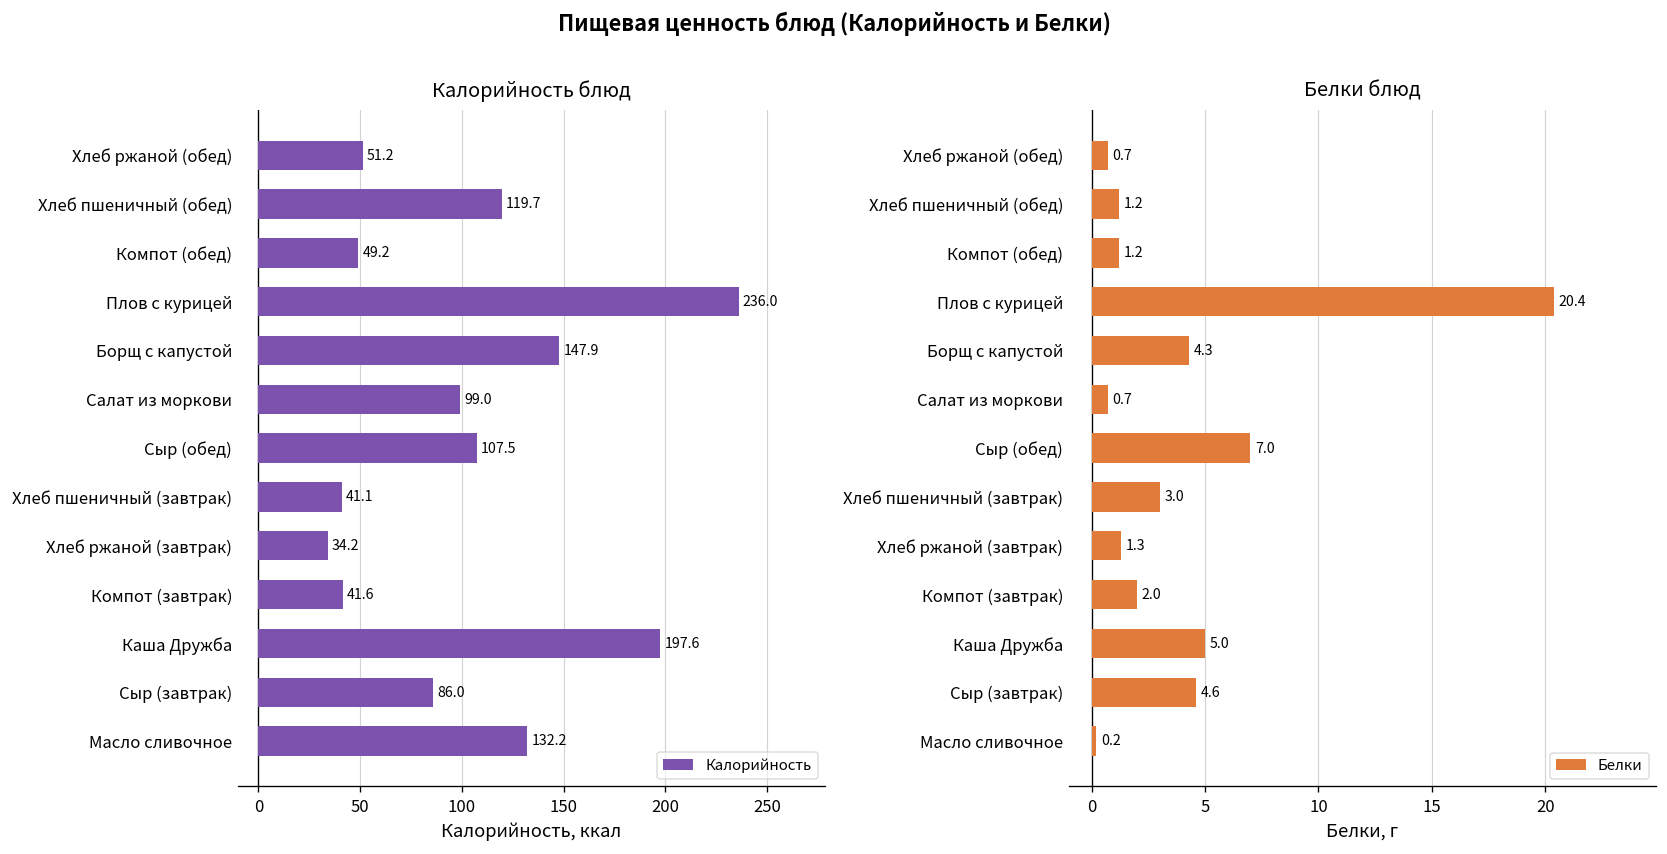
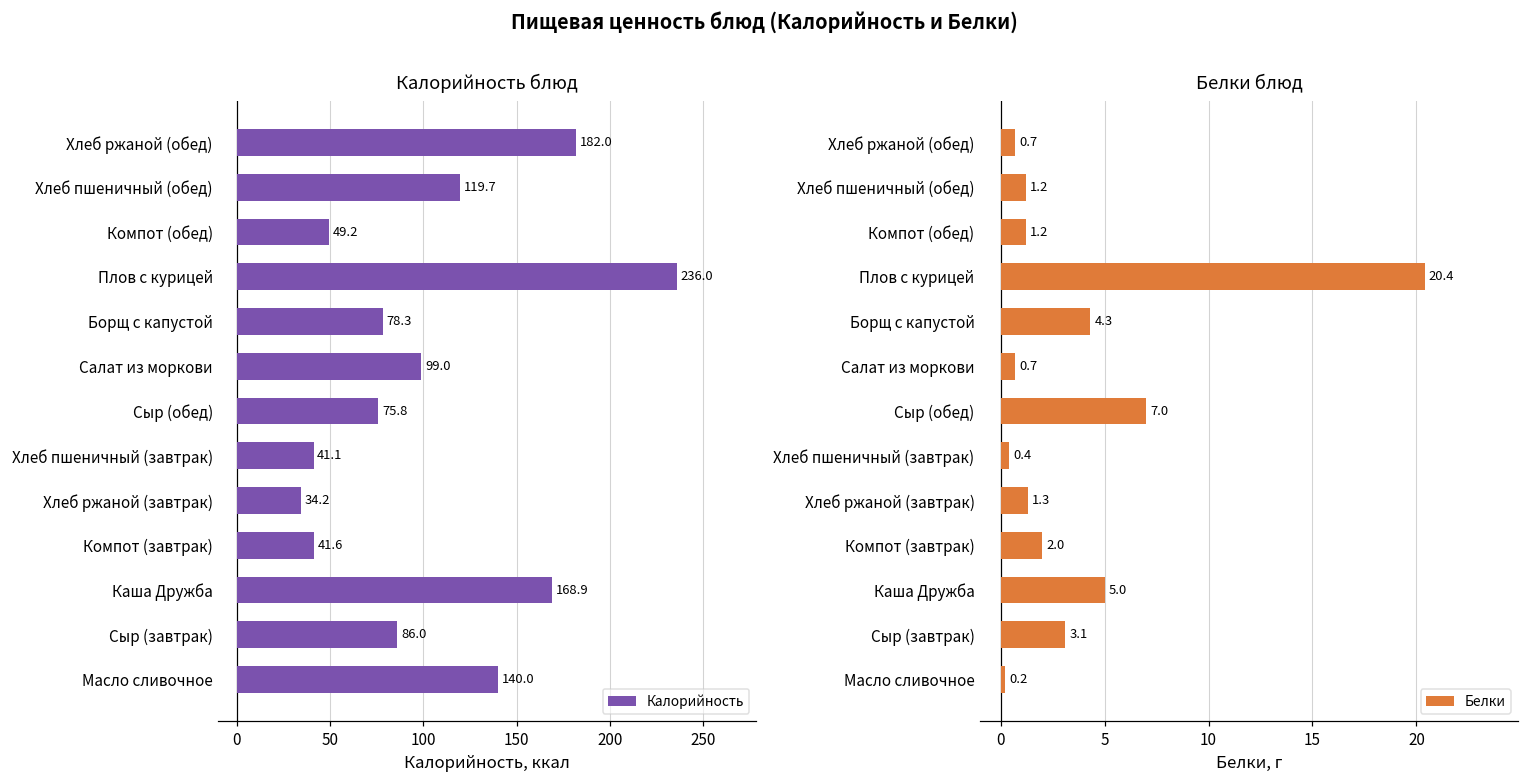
  {
    "Калорийность блюд": {
-     "Хлеб ржаной (обед)": 51.2,
+     "Хлеб ржаной (обед)": 182.0,
      "Хлеб пшеничный (обед)": 119.7,
      "Компот (обед)": 49.2,
      "Плов с курицей": 236.0,
-     "Борщ с капустой": 147.9,
+     "Борщ с капустой": 78.3,
      "Салат из моркови": 99.0,
-     "Сыр (обед)": 107.5,
+     "Сыр (обед)": 75.8,
      "Хлеб пшеничный (завтрак)": 41.1,
      "Хлеб ржаной (завтрак)": 34.2,
      "Компот (завтрак)": 41.6,
-     "Каша Дружба": 197.6,
+     "Каша Дружба": 168.9,
      "Сыр (завтрак)": 86.0,
-     "Масло сливочное": 132.2
+     "Масло сливочное": 140.0
    },
    "Белки блюд": {
      "Хлеб ржаной (обед)": 0.7,
      "Хлеб пшеничный (обед)": 1.2,
      "Компот (обед)": 1.2,
      "Плов с курицей": 20.4,
      "Борщ с капустой": 4.3,
      "Салат из моркови": 0.7,
      "Сыр (обед)": 7.0,
-     "Хлеб пшеничный (завтрак)": 3.0,
+     "Хлеб пшеничный (завтрак)": 0.4,
      "Хлеб ржаной (завтрак)": 1.3,
      "Компот (завтрак)": 2.0,
      "Каша Дружба": 5.0,
-     "Сыр (завтрак)": 4.6,
+     "Сыр (завтрак)": 3.1,
      "Масло сливочное": 0.2
    }
  }
